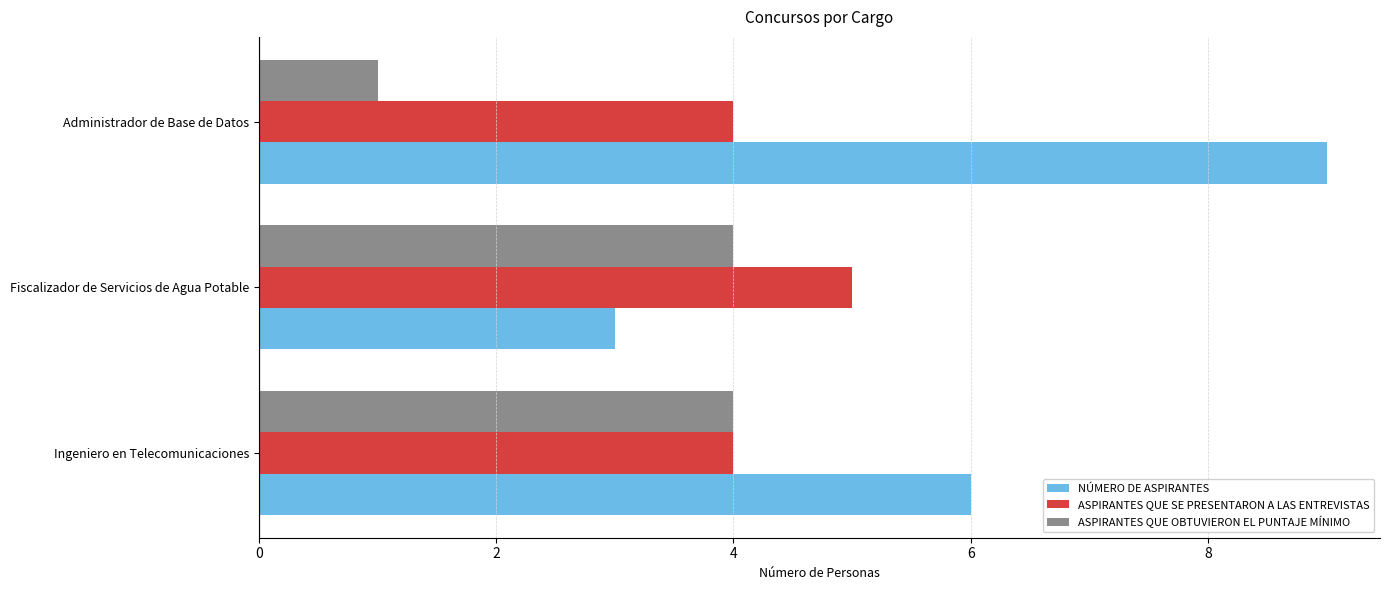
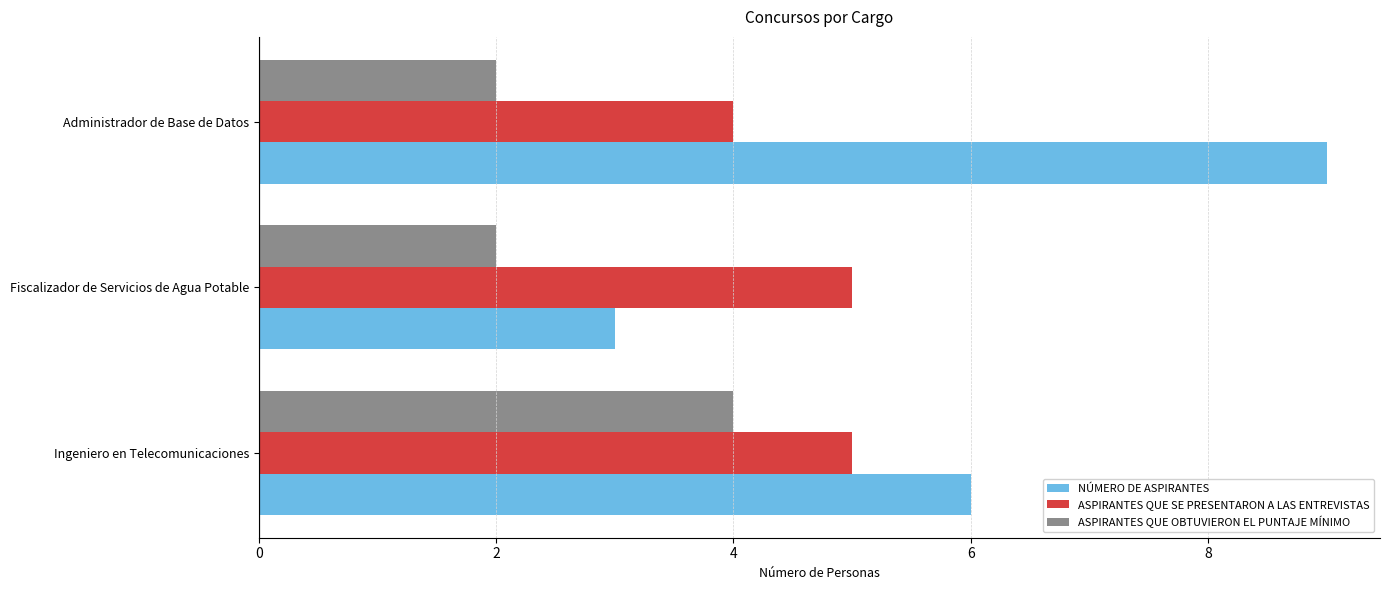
  {
    "NÚMERO DE ASPIRANTES": {
      "Administrador de Base de Datos": 9,
      "Fiscalizador de Servicios de Agua Potable": 3,
      "Ingeniero en Telecomunicaciones": 6
    },
    "ASPIRANTES QUE SE PRESENTARON A LAS ENTREVISTAS": {
      "Administrador de Base de Datos": 4,
      "Fiscalizador de Servicios de Agua Potable": 5,
-     "Ingeniero en Telecomunicaciones": 4
+     "Ingeniero en Telecomunicaciones": 5
    },
    "ASPIRANTES QUE OBTUVIERON EL PUNTAJE MÍNIMO": {
-     "Administrador de Base de Datos": 1,
-     "Fiscalizador de Servicios de Agua Potable": 4,
+     "Administrador de Base de Datos": 2,
+     "Fiscalizador de Servicios de Agua Potable": 2,
      "Ingeniero en Telecomunicaciones": 4
    }
  }
